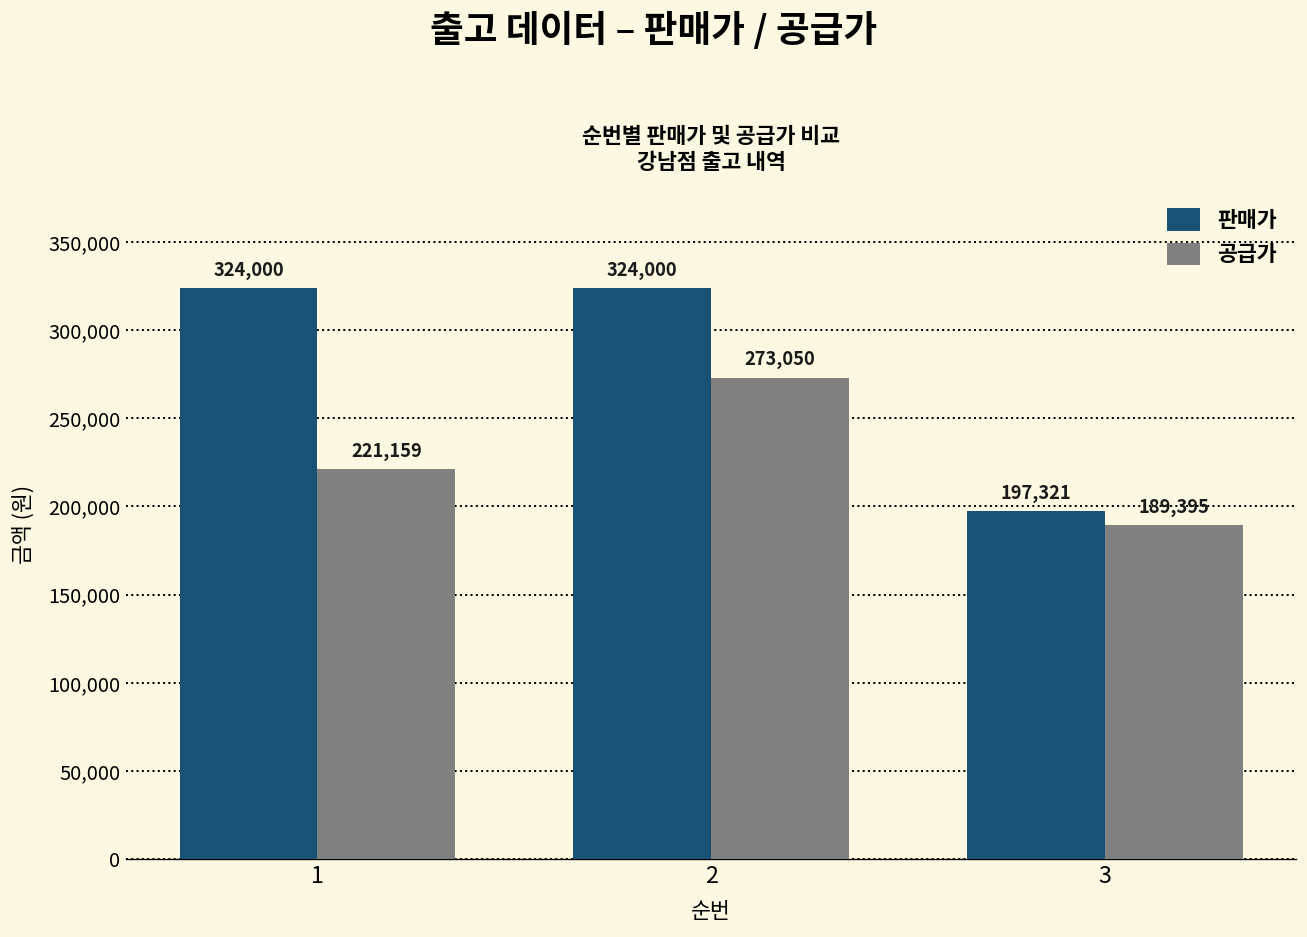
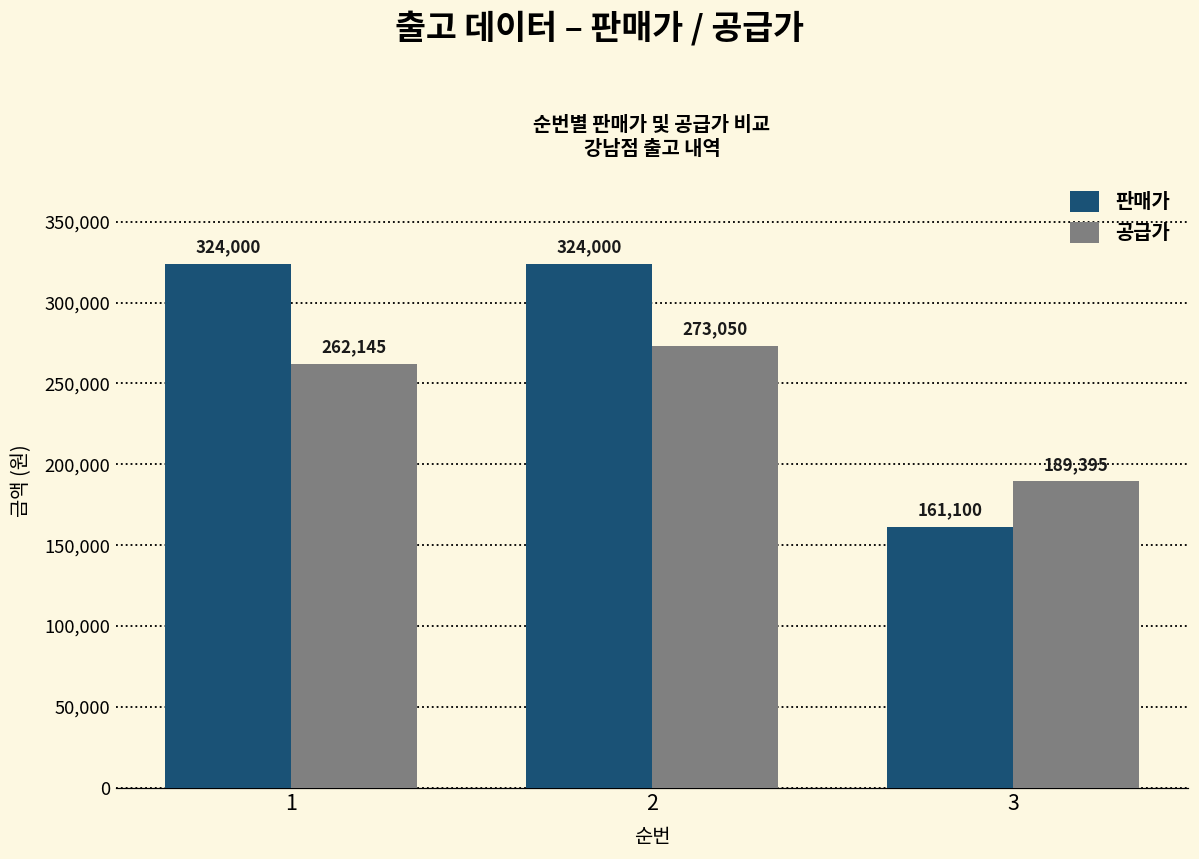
  {
    "판매가": {
      "1": "324,000",
      "2": "324,000",
-     "3": "197,321"
+     "3": "161,100"
    },
    "공급가": {
-     "1": "221,159",
+     "1": "262,145",
      "2": "273,050",
      "3": "189,395"
    }
  }
